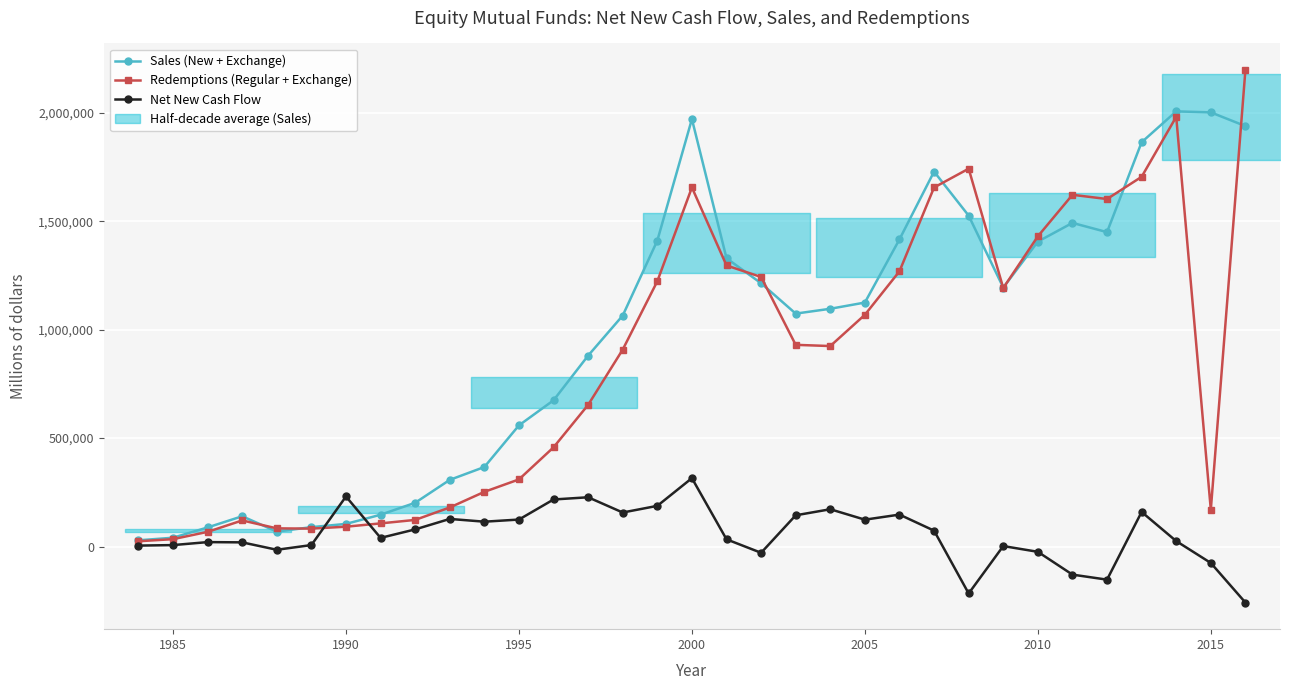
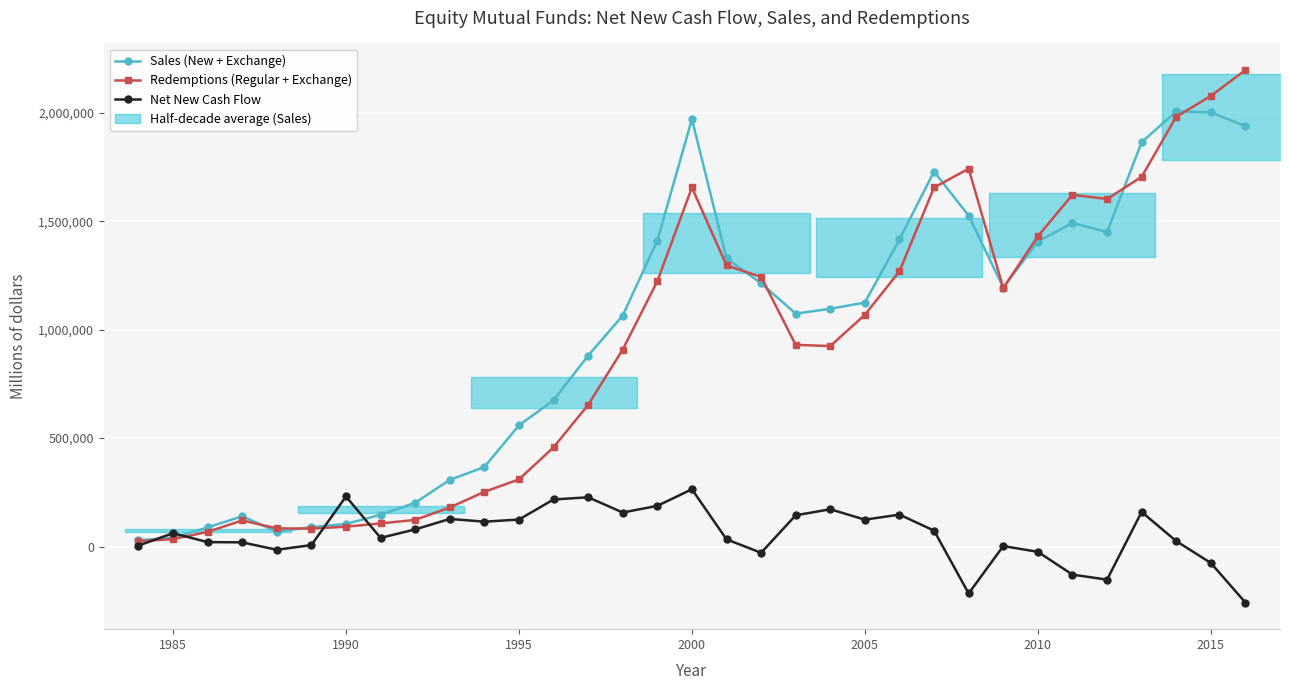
  {
    "Sales (New + Exchange)": {
      "1990": "100,000",
      "1995": "560,000",
      "2000": "1,970,000",
      "2005": "1,120,000",
      "2010": "1,410,000",
      "2015": "2,000,000"
    },
    "Redemptions (Regular + Exchange)": {
      "1990": "90,000",
      "1995": "310,000",
      "2000": "1,660,000",
      "2005": "1,070,000",
      "2010": "1,430,000",
-     "2015": "170,000"
+     "2015": "2,080,000"
    },
    "Net New Cash Flow": {
-     "1985": "10,000",
+     "1985": "60,000",
      "1990": "230,000",
      "1995": "120,000",
-     "2000": "320,000",
+     "2000": "260,000",
      "2005": "120,000",
      "2010": "-20,000",
      "2015": "-80,000"
    }
  }
